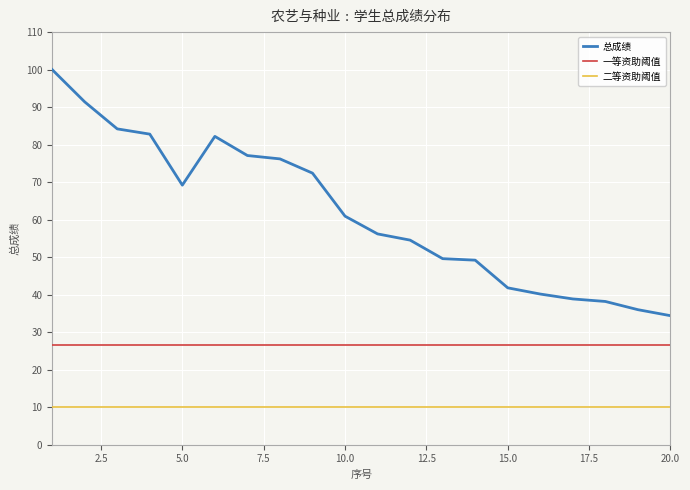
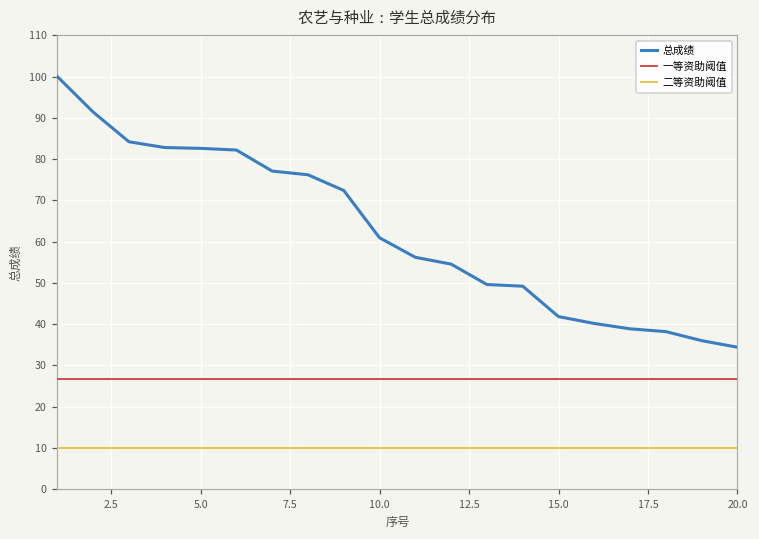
  {
    "总成绩": {
-     "5.0": 69,
+     "5.0": 83,
      "10.0": 61,
      "15.0": 42,
      "20.0": 34
    },
    "一等资助阈值": {
      "5.0": 27,
      "10.0": 27,
      "15.0": 27,
      "20.0": 27
    },
    "二等资助阈值": {
      "5.0": 10,
      "10.0": 10,
      "15.0": 10,
      "20.0": 10
    }
  }
